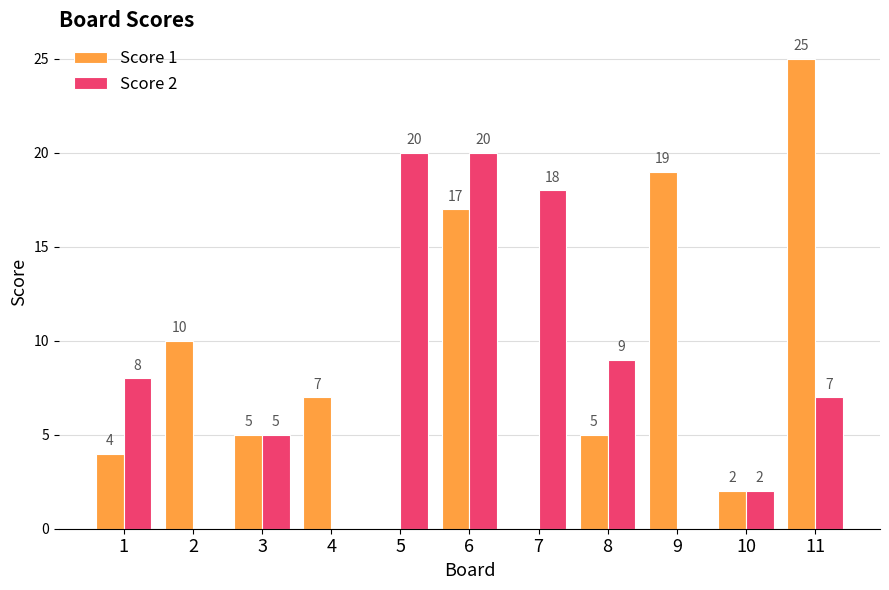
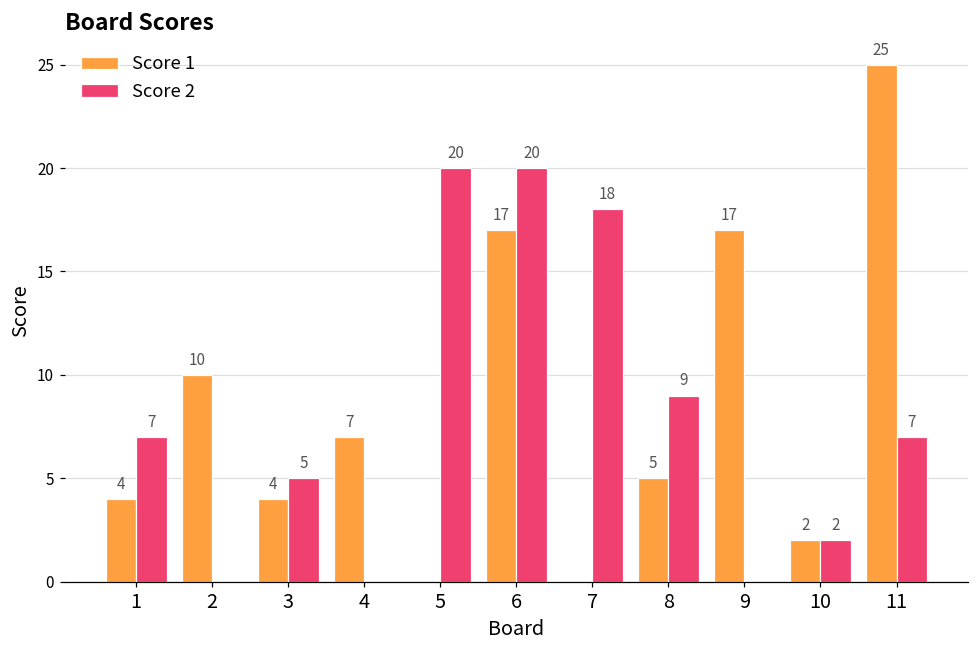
  {
    "Score 1": {
      "1": 4,
      "2": 10,
-     "3": 5,
+     "3": 4,
      "4": 7,
      "6": 17,
      "8": 5,
-     "9": 19,
+     "9": 17,
      "10": 2,
      "11": 25
    },
    "Score 2": {
-     "1": 8,
+     "1": 7,
      "3": 5,
      "5": 20,
      "6": 20,
      "7": 18,
      "8": 9,
      "10": 2,
      "11": 7
    }
  }
